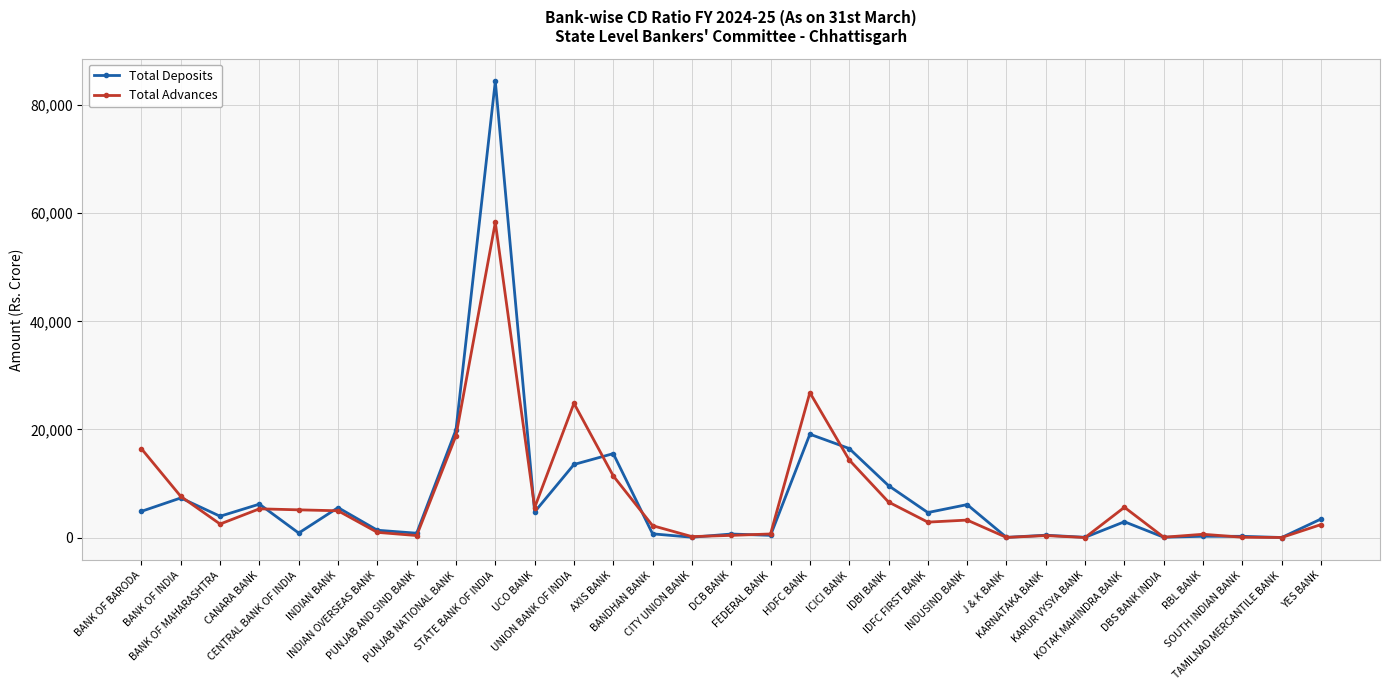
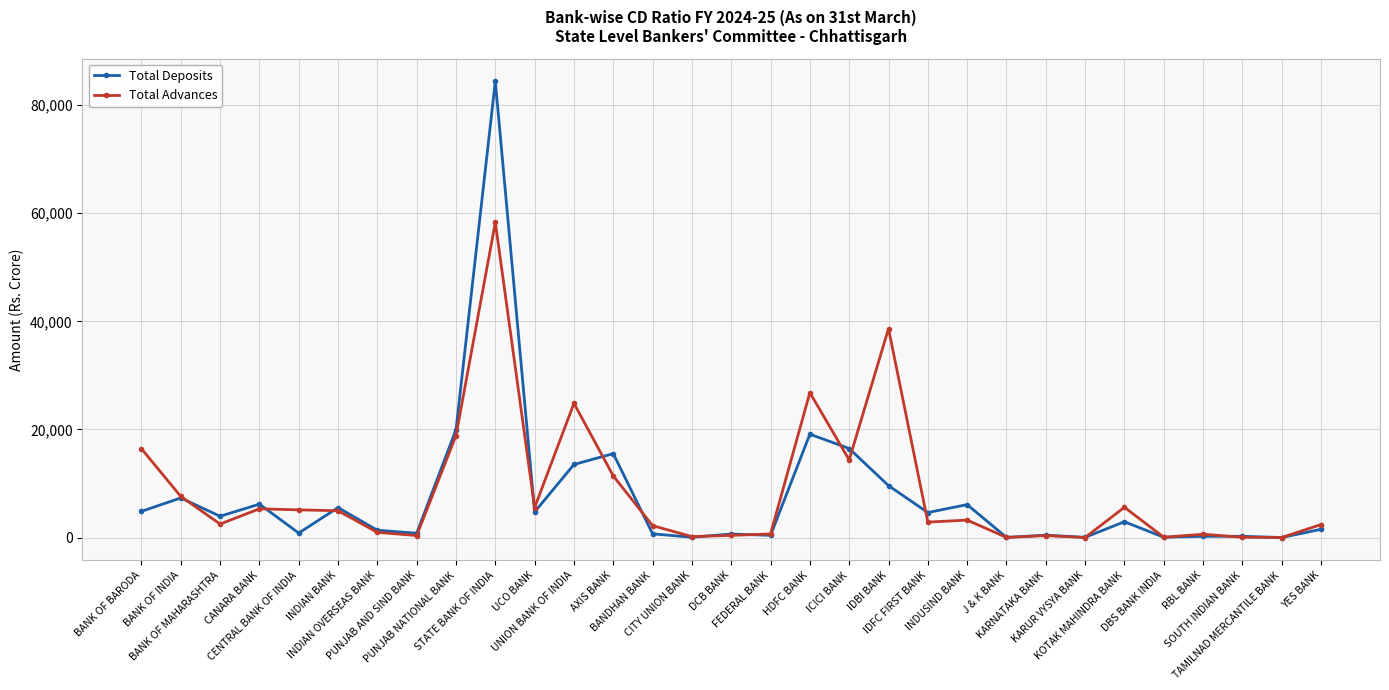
  {
    "Total Deposits": {
      "BANK OF BARODA": "5,000",
      "BANK OF MAHARASHTRA": "4,000",
      "CANARA BANK": "6,000",
      "CENTRAL BANK OF INDIA": "1,000",
      "INDIAN BANK": "6,000",
      "PUNJAB NATIONAL BANK": "20,000",
      "STATE BANK OF INDIA": "84,000",
      "UCO BANK": "5,000",
      "UNION BANK OF INDIA": "14,000",
      "AXIS BANK": "16,000",
      "BANDHAN BANK": "1,000",
      "HDFC BANK": "19,000",
      "ICICI BANK": "16,000",
      "IDBI BANK": "10,000",
      "IDFC FIRST BANK": "5,000",
      "INDUSIND BANK": "6,000",
      "KOTAK MAHINDRA BANK": "3,000",
-     "YES BANK": "3,000"
+     "YES BANK": "2,000"
    },
    "Total Advances": {
      "BANK OF BARODA": "16,000",
      "BANK OF MAHARASHTRA": "3,000",
      "CANARA BANK": "5,000",
      "CENTRAL BANK OF INDIA": "5,000",
      "INDIAN BANK": "5,000",
      "PUNJAB NATIONAL BANK": "19,000",
      "STATE BANK OF INDIA": "58,000",
      "UCO BANK": "6,000",
      "UNION BANK OF INDIA": "25,000",
      "AXIS BANK": "11,000",
      "BANDHAN BANK": "2,000",
      "HDFC BANK": "27,000",
      "ICICI BANK": "14,000",
-     "IDBI BANK": "7,000",
+     "IDBI BANK": "39,000",
      "IDFC FIRST BANK": "3,000",
      "INDUSIND BANK": "3,000",
      "KOTAK MAHINDRA BANK": "6,000",
      "YES BANK": "2,000"
    }
  }
